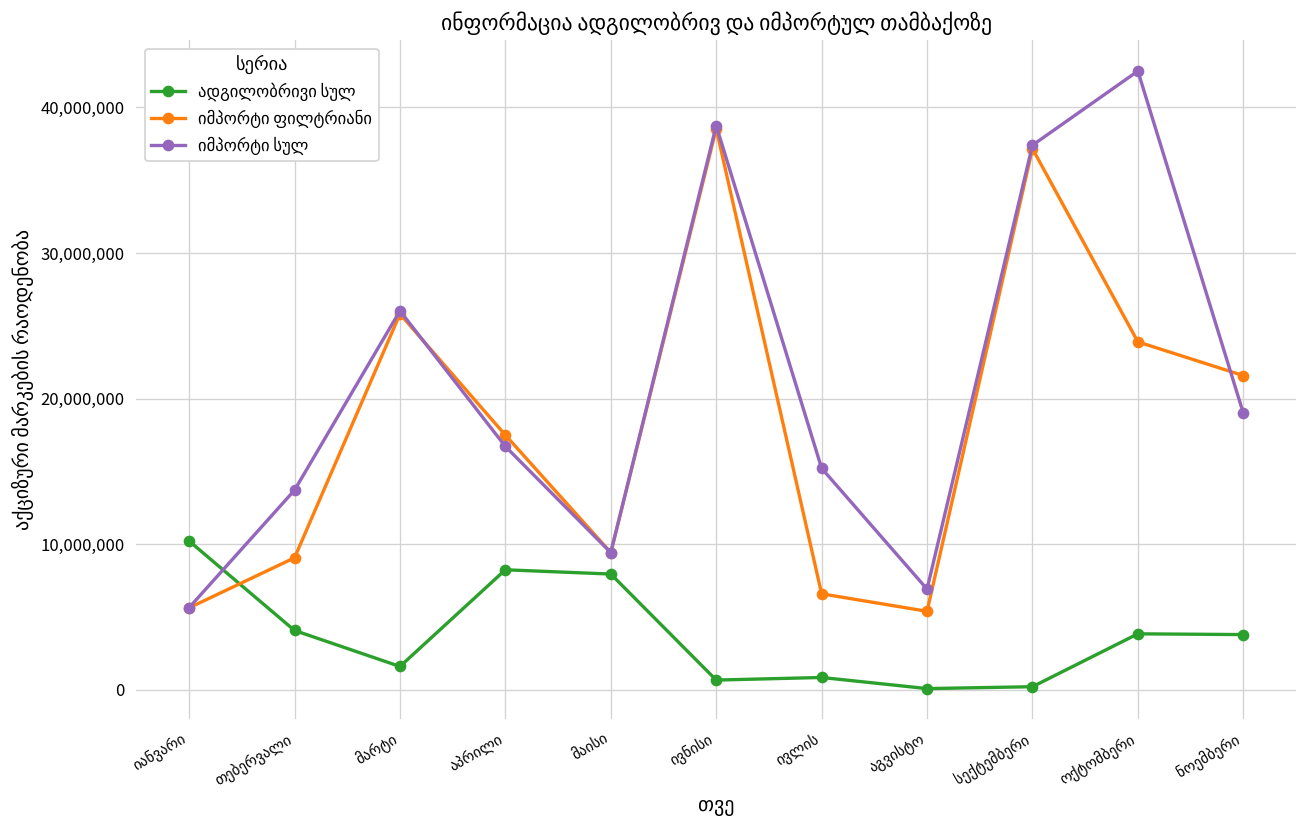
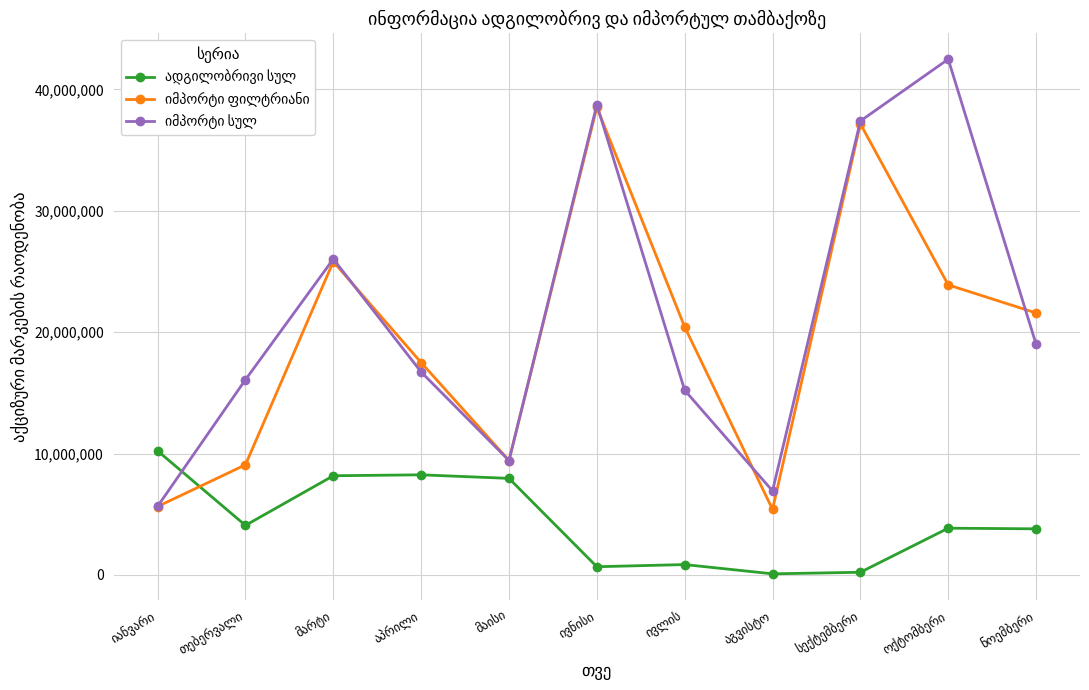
  {
    "ადგილობრივი სულ": {
      "იანვარი": "10,200,000",
      "თებერვალი": "4,100,000",
-     "მარტი": "1,600,000",
+     "მარტი": "8,200,000",
      "აპრილი": "8,200,000",
      "მაისი": "8,000,000",
      "ივნისი": "700,000",
      "ივლის": "900,000",
      "აგვისტო": "100,000",
      "სექტემბერი": "200,000",
      "ოქტომბერი": "3,900,000",
      "ნოემბერი": "3,800,000"
    },
    "იმპორტი ფილტრიანი": {
      "თებერვალი": "9,100,000",
      "მარტი": "25,800,000",
      "აპრილი": "17,500,000",
      "ივნისი": "38,500,000",
-     "ივლის": "6,600,000",
+     "ივლის": "20,400,000",
      "აგვისტო": "5,400,000",
      "სექტემბერი": "37,200,000",
      "ოქტომბერი": "23,900,000",
      "ნოემბერი": "21,600,000"
    },
    "იმპორტი სულ": {
-     "თებერვალი": "13,700,000",
+     "თებერვალი": "16,100,000",
      "მარტი": "26,000,000",
      "აპრილი": "16,700,000",
      "ივნისი": "38,700,000",
      "ივლის": "15,200,000",
      "აგვისტო": "6,900,000",
      "სექტემბერი": "37,400,000",
      "ოქტომბერი": "42,500,000",
      "ნოემბერი": "19,000,000"
    }
  }
